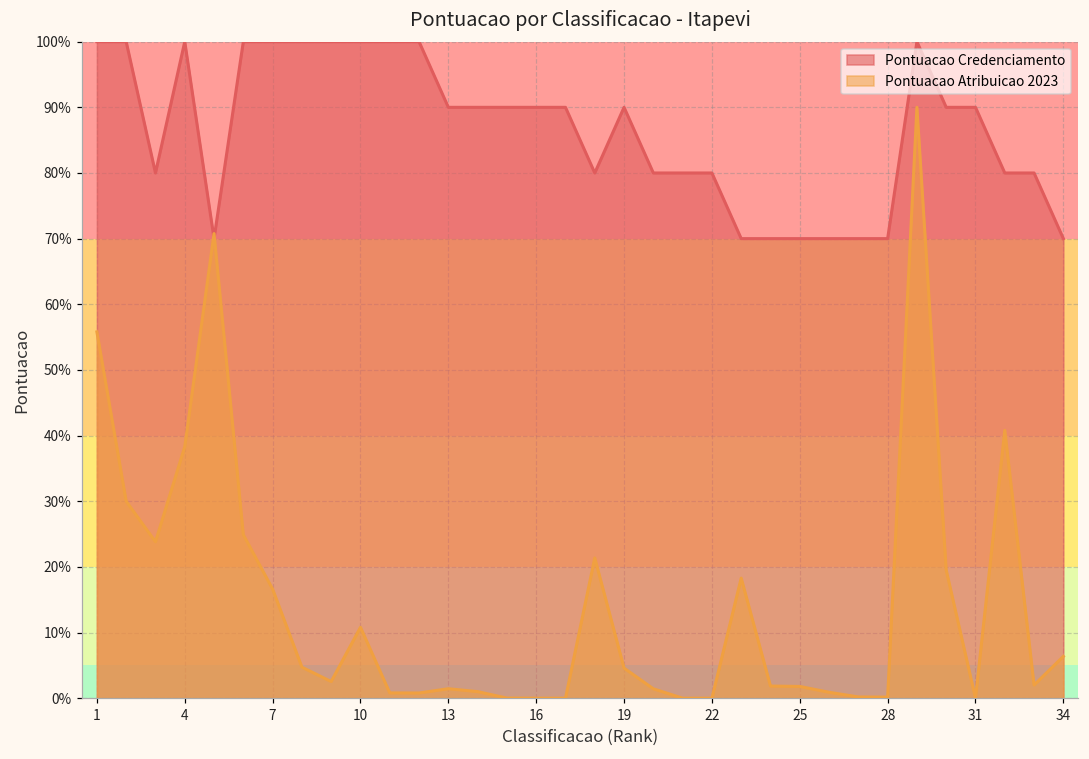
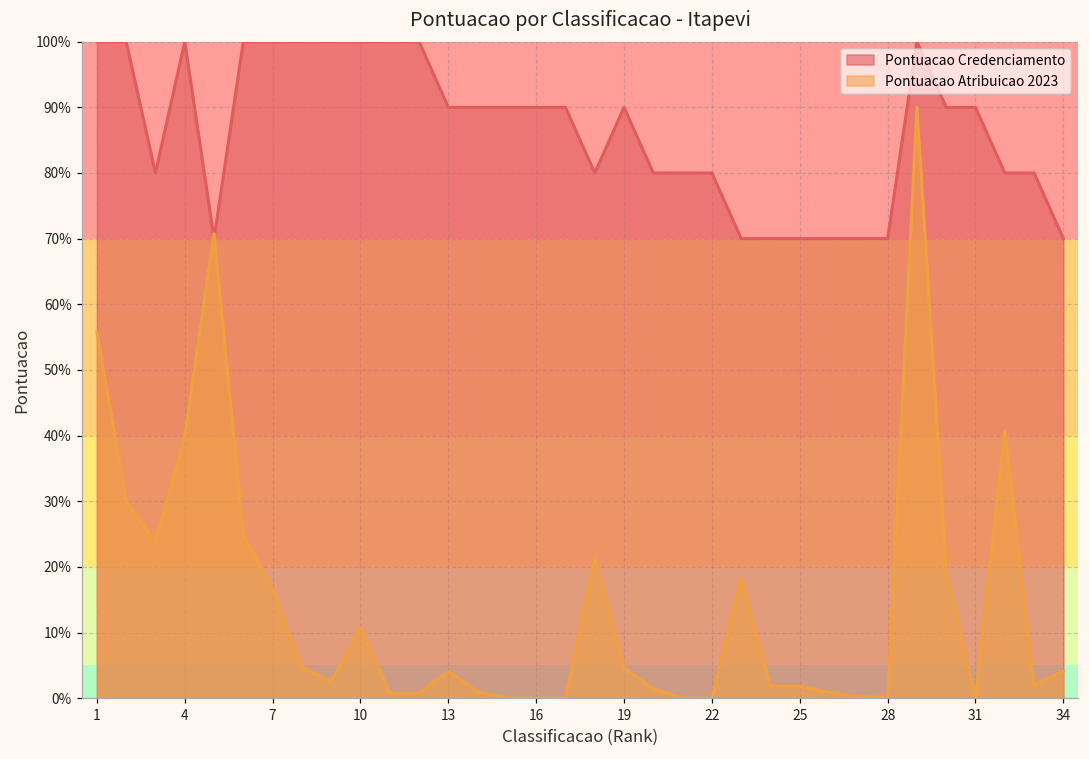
  {
    "Pontuacao Credenciamento": {
      "1": "100%",
      "4": "100%",
      "7": "100%",
      "10": "100%",
      "13": "90%",
      "16": "90%",
      "19": "90%",
      "22": "80%",
      "25": "70%",
      "28": "70%",
      "31": "90%",
      "34": "70%"
    },
    "Pontuacao Atribuicao 2023": {
      "1": "56%",
-     "4": "38%",
+     "4": "40%",
      "7": "17%",
      "10": "11%",
-     "13": "1%",
+     "13": "4%",
      "16": "0%",
      "19": "5%",
      "22": "0%",
      "25": "2%",
      "28": "0%",
      "31": "0%",
-     "34": "6%"
+     "34": "4%"
    }
  }
